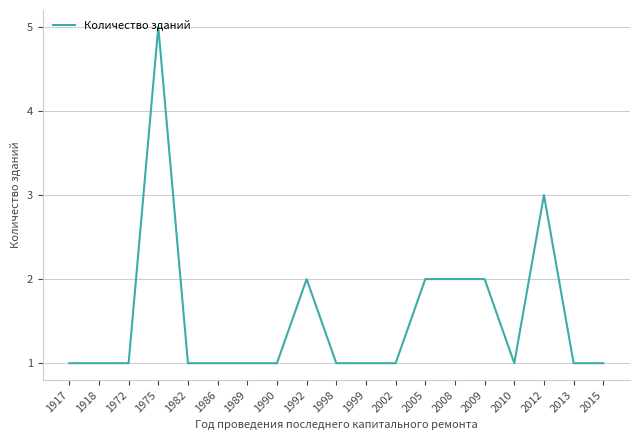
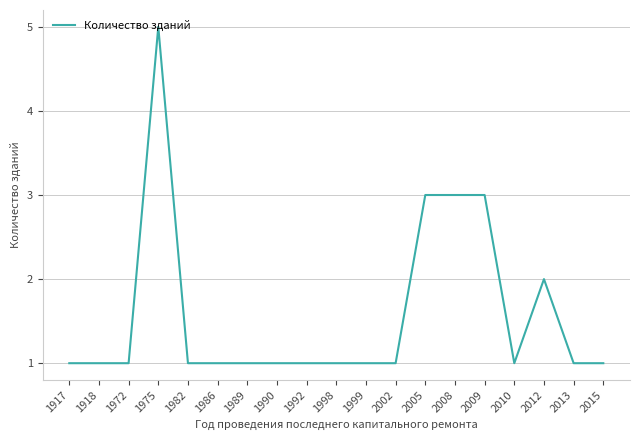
  {
    "1917": 1,
    "1918": 1,
    "1972": 1,
    "1975": 5,
    "1982": 1,
    "1986": 1,
    "1989": 1,
    "1990": 1,
-   "1992": 2,
+   "1992": 1,
    "1998": 1,
    "1999": 1,
    "2002": 1,
-   "2005": 2,
-   "2008": 2,
-   "2009": 2,
+   "2005": 3,
+   "2008": 3,
+   "2009": 3,
    "2010": 1,
-   "2012": 3,
+   "2012": 2,
    "2013": 1,
    "2015": 1
  }
